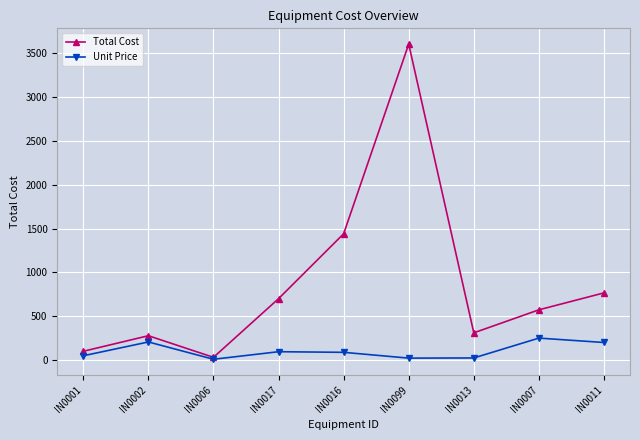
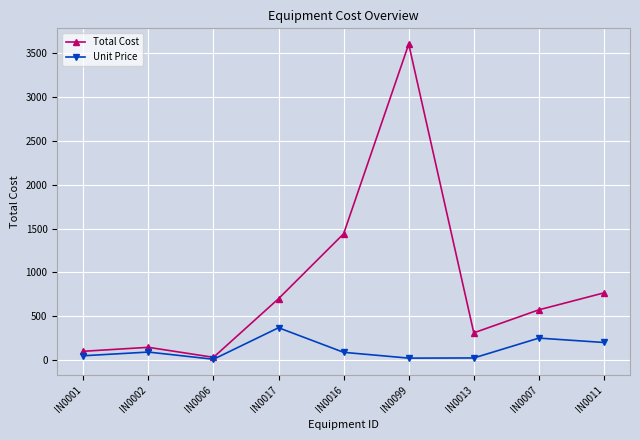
  {
    "Total Cost": {
      "IN0001": 100,
-     "IN0002": 300,
+     "IN0002": 100,
      "IN0017": 700,
      "IN0016": 1400,
      "IN0099": 3600,
      "IN0013": 300,
      "IN0007": 600,
      "IN0011": 800
    },
    "Unit Price": {
      "IN0001": 100,
-     "IN0002": 200,
-     "IN0017": 100,
+     "IN0002": 100,
+     "IN0017": 400,
      "IN0016": 100,
      "IN0099": 0,
      "IN0013": 0,
      "IN0007": 300,
      "IN0011": 200
    }
  }
